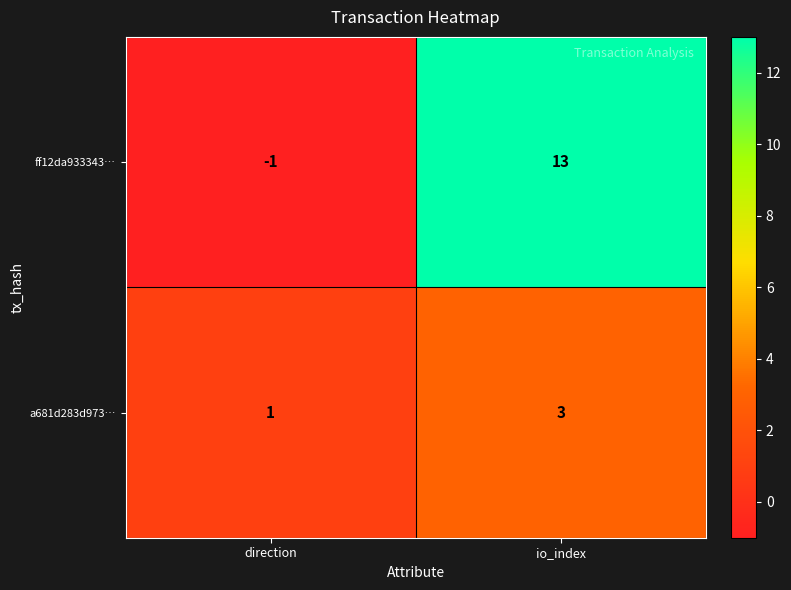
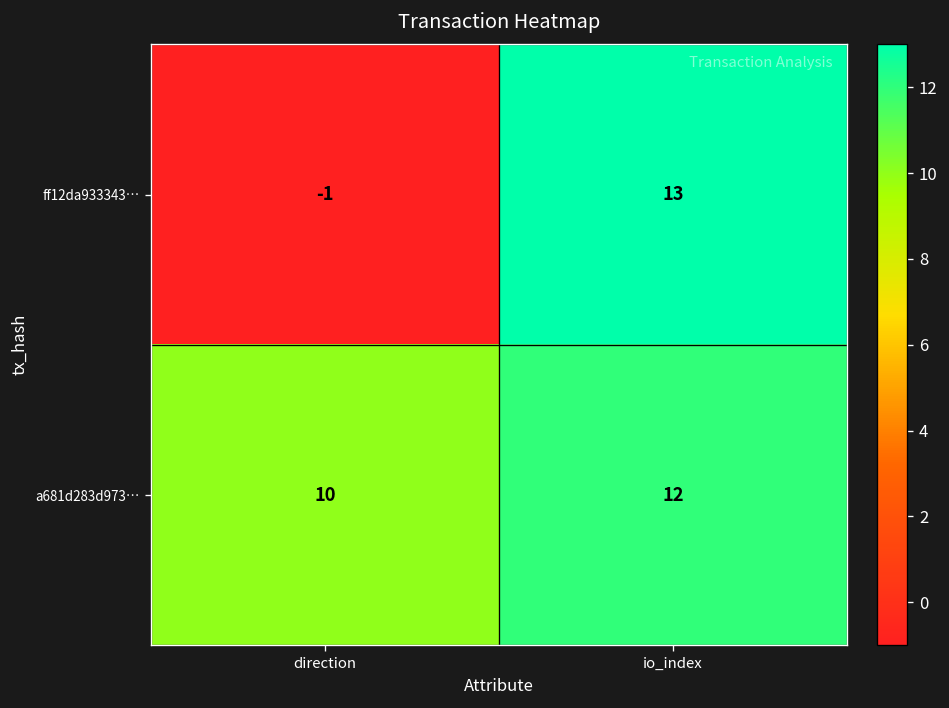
  {
    "ff12da933343…": {
      "direction": -1
    },
    "a681d283d973…": {
-     "direction": 1,
-     "io_index": 3
+     "direction": 10,
+     "io_index": 12
    }
  }
